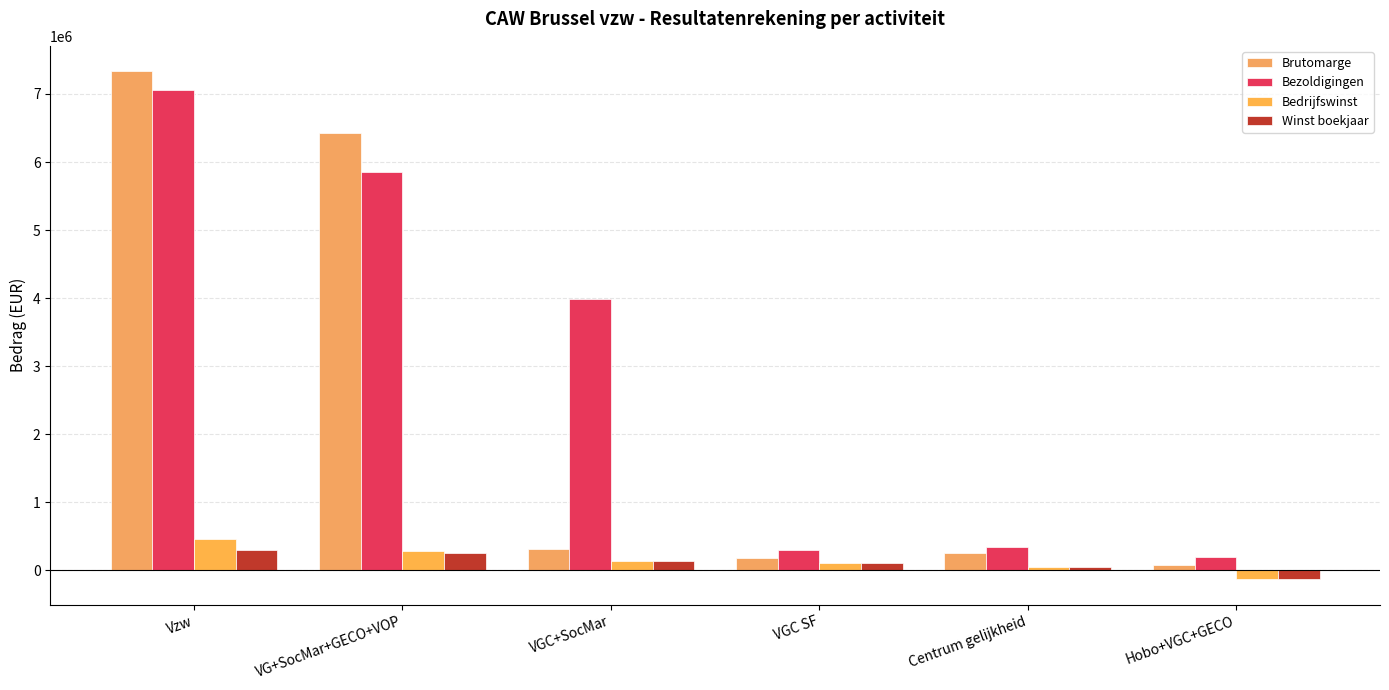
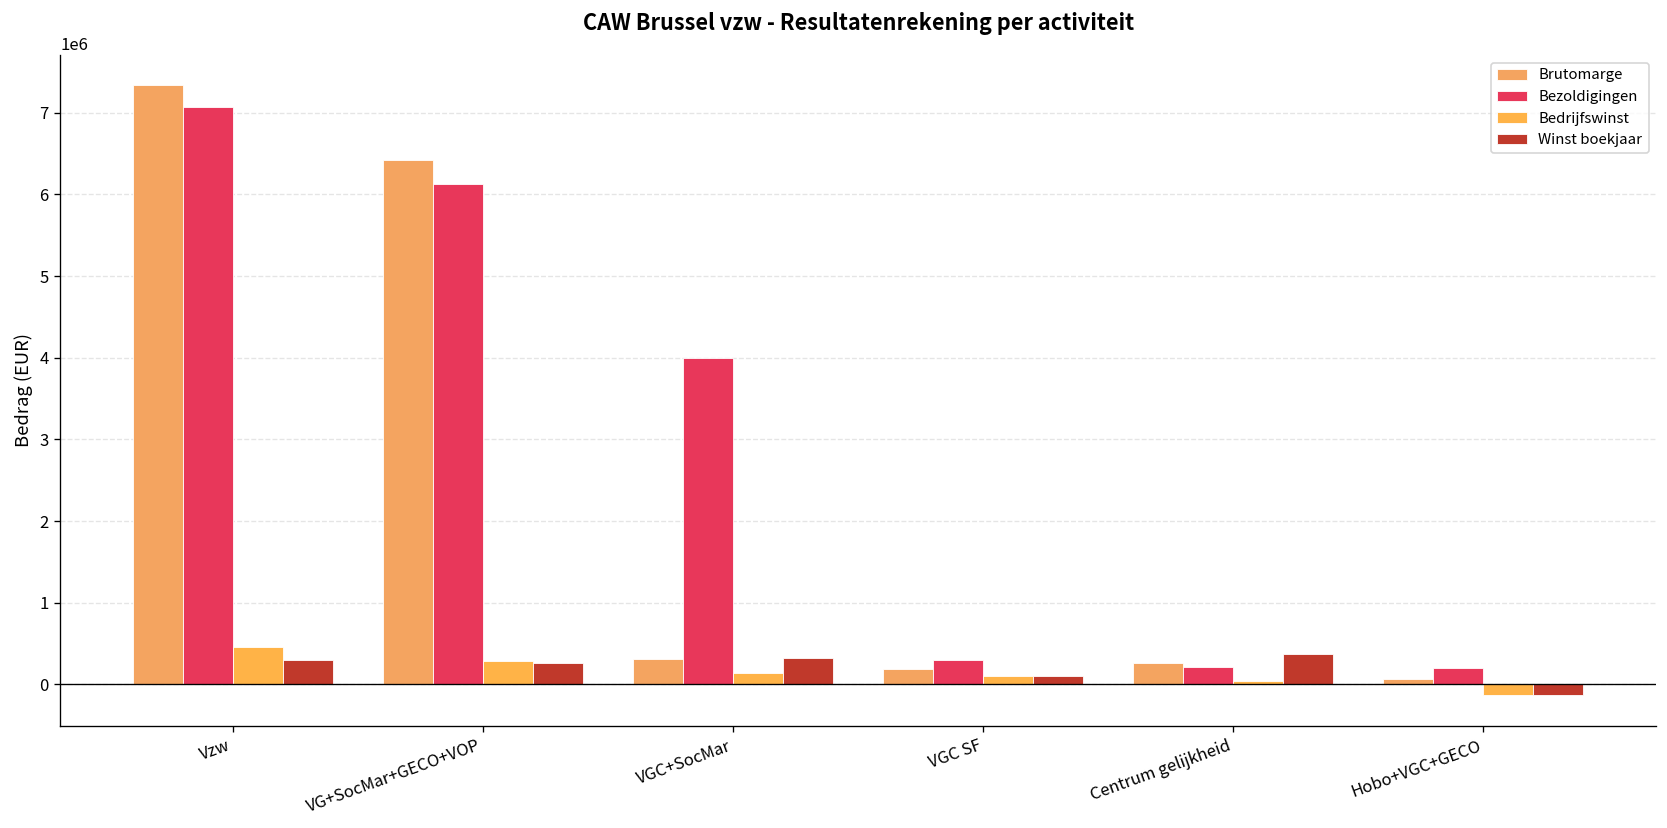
  {
    "Bezoldigingen": {
      "Vzw": 7100000,
-     "VG+SocMar+GECO+VOP": 5900000,
+     "VG+SocMar+GECO+VOP": 6100000,
      "VGC+SocMar": 4000000,
      "VGC SF": 300000,
-     "Centrum gelijkheid": 300000,
+     "Centrum gelijkheid": 200000,
      "Hobo+VGC+GECO": 200000
    },
    "Winst boekjaar": {
      "Vzw": 300000,
      "VG+SocMar+GECO+VOP": 300000,
-     "VGC+SocMar": 100000,
+     "VGC+SocMar": 300000,
      "VGC SF": 100000,
-     "Centrum gelijkheid": 0,
+     "Centrum gelijkheid": 400000,
      "Hobo+VGC+GECO": -100000
    }
  }
